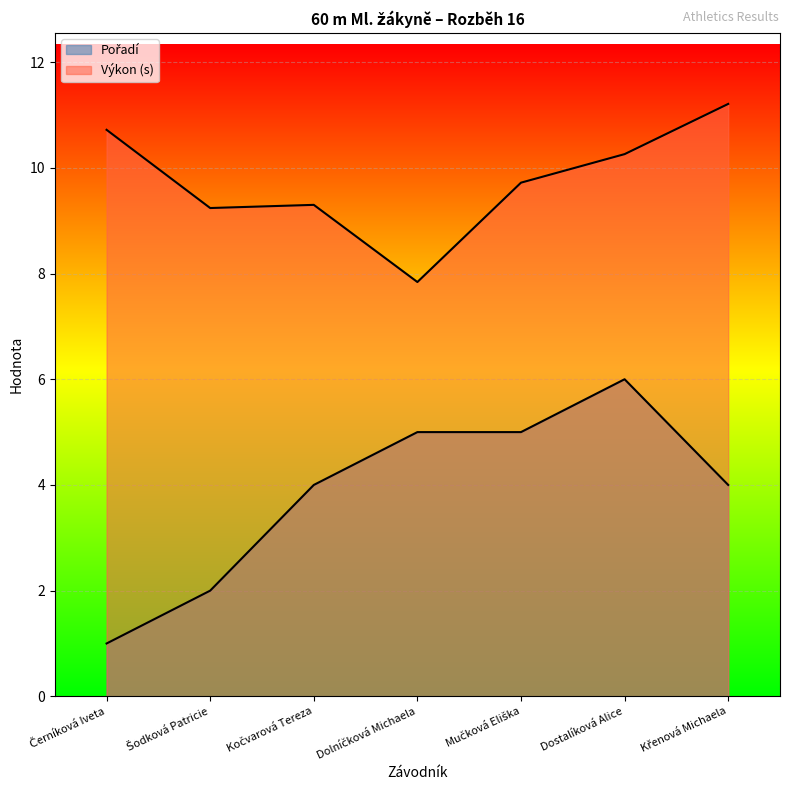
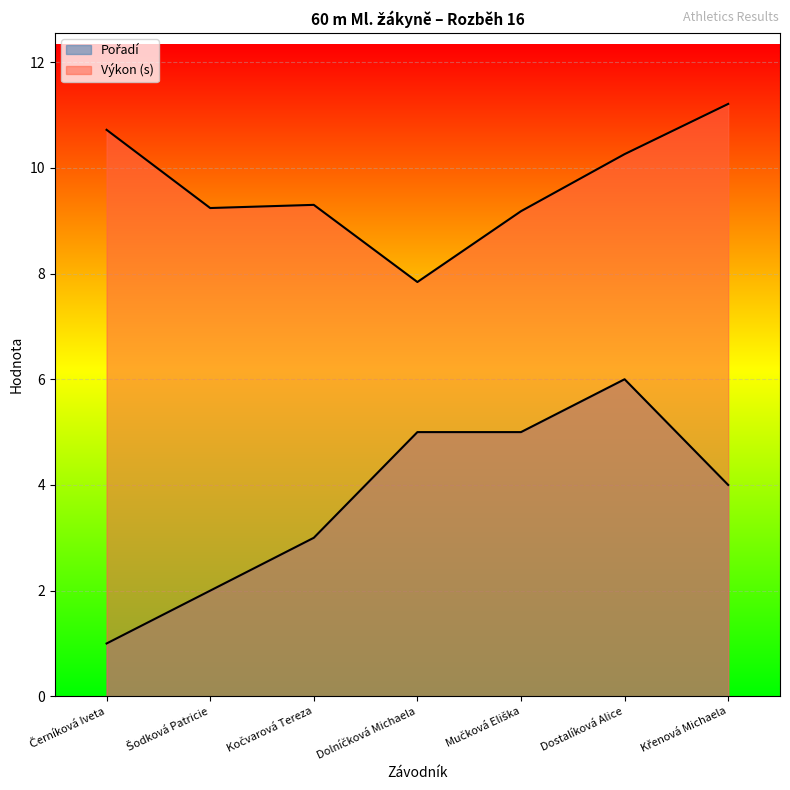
  {
    "Pořadí": {
      "Černíková Iveta": 1,
      "Šodková Patricie": 2,
-     "Kočvarová Tereza": 4,
+     "Kočvarová Tereza": 3,
      "Dolníčková Michaela": 5,
      "Mučková Eliška": 5,
      "Dostalíková Alice": 6,
      "Křenová Michaela": 4
    },
    "Výkon (s)": {
      "Černíková Iveta": 10.7,
      "Šodková Patricie": 9.2,
      "Kočvarová Tereza": 9.3,
      "Dolníčková Michaela": 7.8,
-     "Mučková Eliška": 9.7,
+     "Mučková Eliška": 9.2,
      "Dostalíková Alice": 10.3,
      "Křenová Michaela": 11.2
    }
  }
